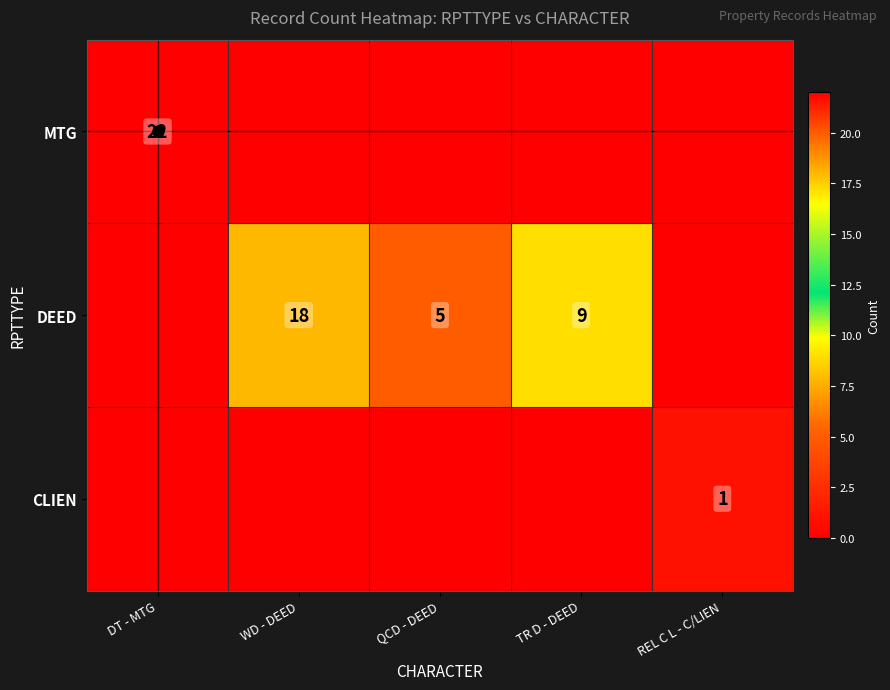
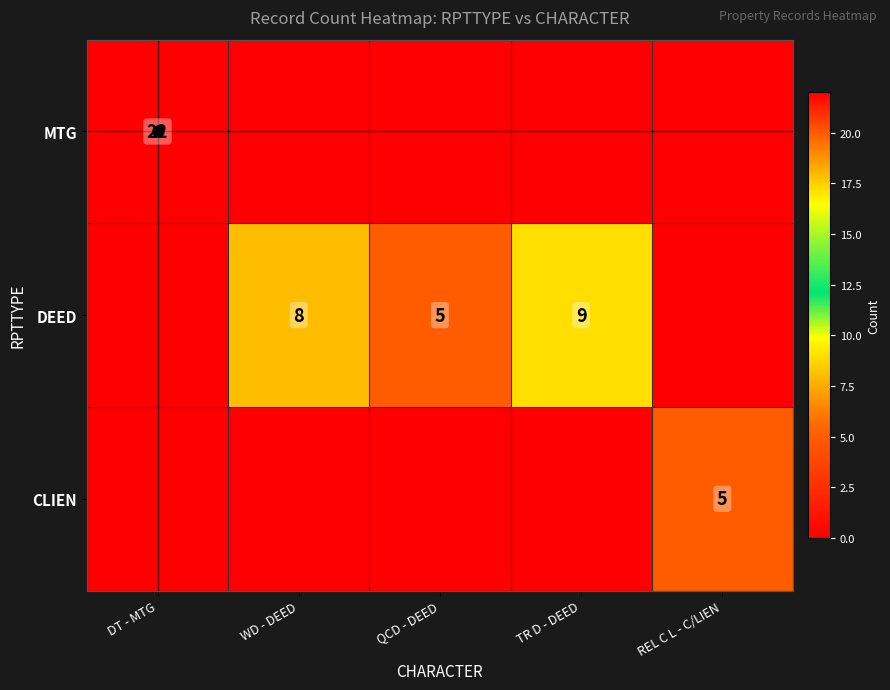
  {
    "DEED": {
-     "WD - DEED": 18
+     "WD - DEED": 8
    },
    "CLIEN": {
-     "REL C L - C/LIEN": 1
+     "REL C L - C/LIEN": 5
    }
  }
